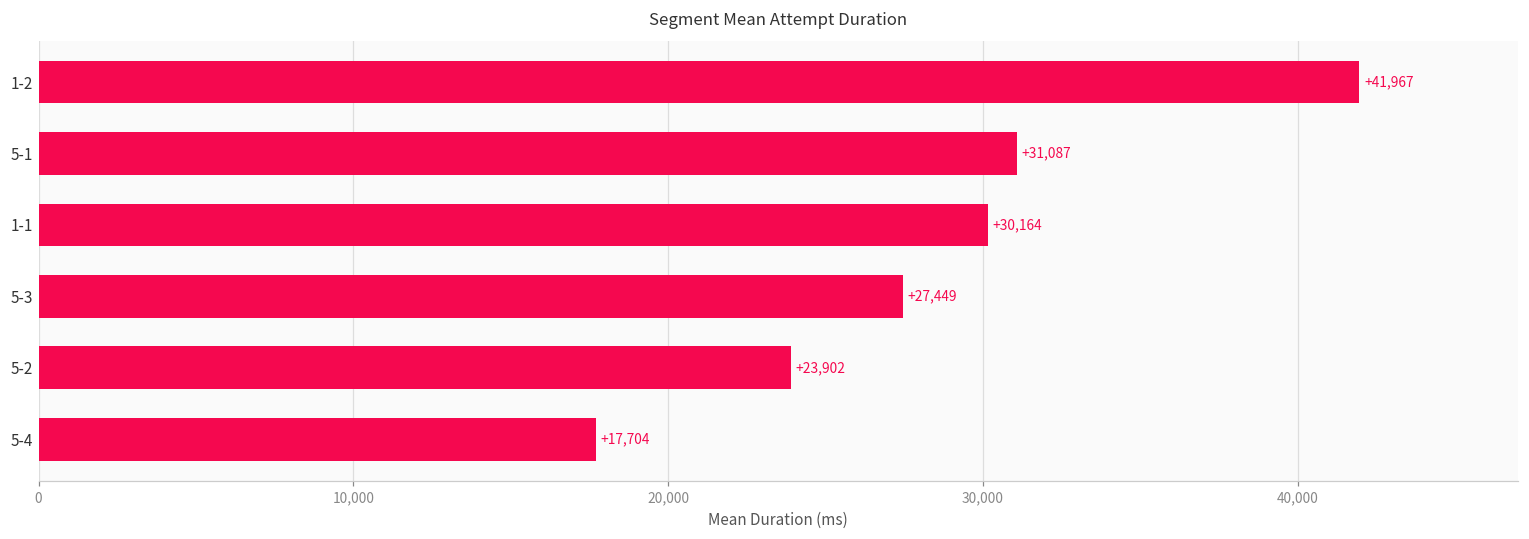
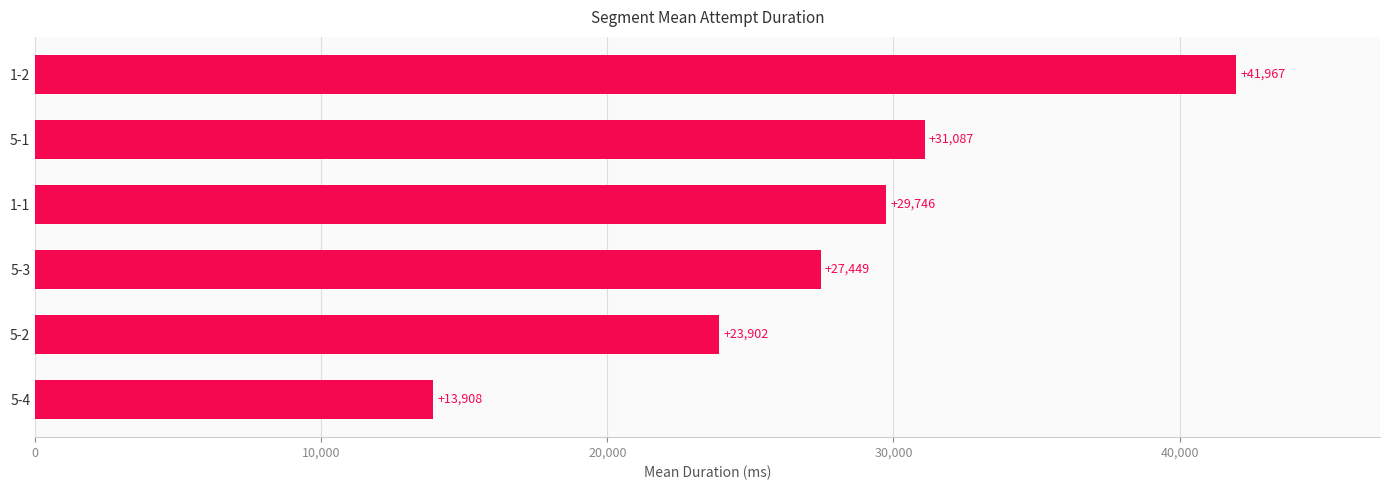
  {
    "1-2": "+41,967",
    "5-1": "+31,087",
-   "1-1": "+30,164",
+   "1-1": "+29,746",
    "5-3": "+27,449",
    "5-2": "+23,902",
-   "5-4": "+17,704"
+   "5-4": "+13,908"
  }
